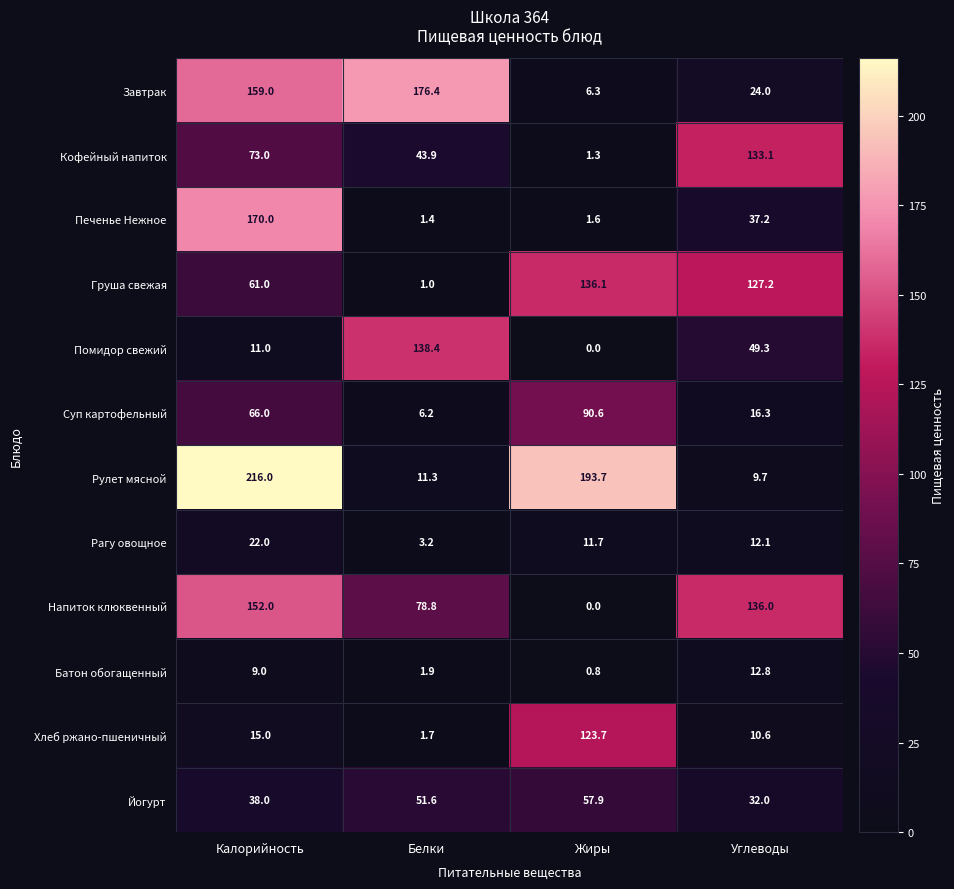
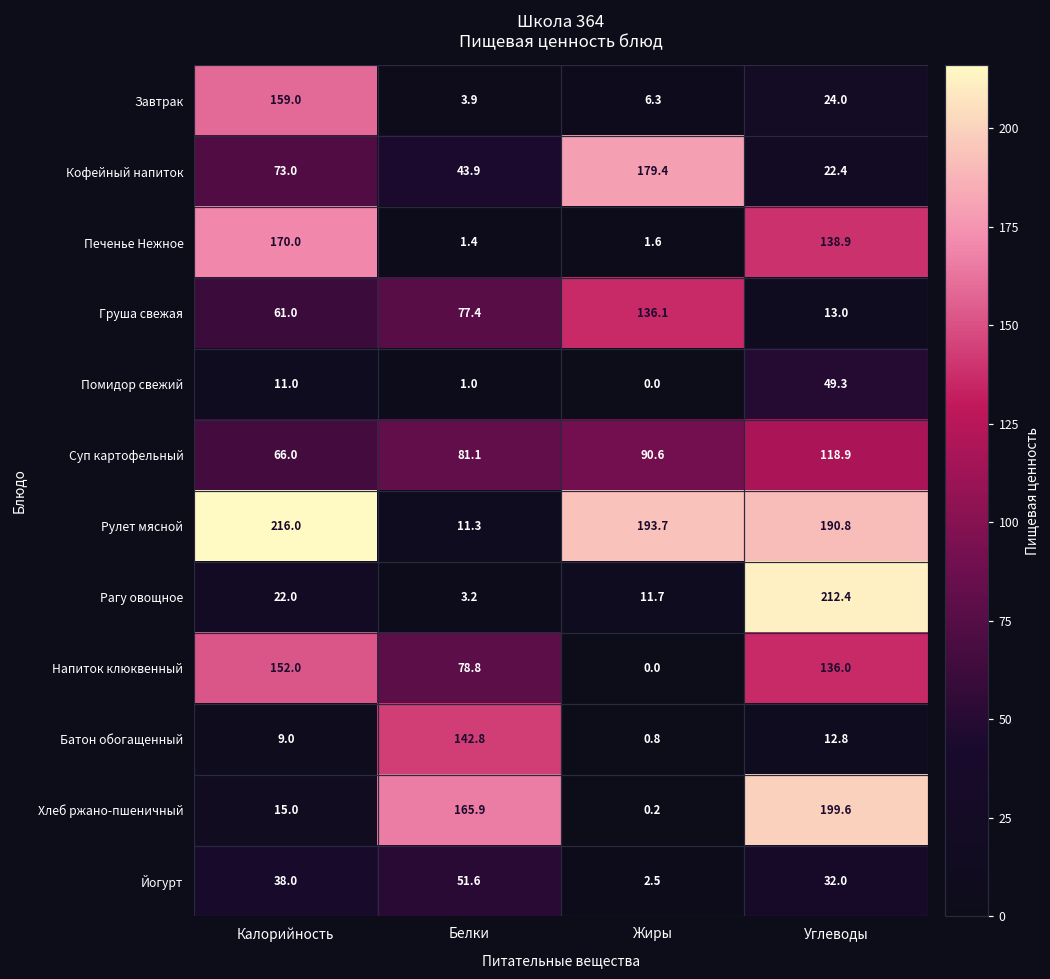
  {
    "Завтрак": {
      "Калорийность": 159.0,
-     "Белки": 176.4,
+     "Белки": 3.9,
      "Жиры": 6.3,
      "Углеводы": 24.0
    },
    "Кофейный напиток": {
      "Калорийность": 73.0,
      "Белки": 43.9,
-     "Жиры": 1.3,
-     "Углеводы": 133.1
+     "Жиры": 179.4,
+     "Углеводы": 22.4
    },
    "Печенье Нежное": {
      "Калорийность": 170.0,
      "Белки": 1.4,
      "Жиры": 1.6,
-     "Углеводы": 37.2
+     "Углеводы": 138.9
    },
    "Груша свежая": {
      "Калорийность": 61.0,
-     "Белки": 1.0,
+     "Белки": 77.4,
      "Жиры": 136.1,
-     "Углеводы": 127.2
+     "Углеводы": 13.0
    },
    "Помидор свежий": {
      "Калорийность": 11.0,
-     "Белки": 138.4,
+     "Белки": 1.0,
      "Жиры": 0.0,
      "Углеводы": 49.3
    },
    "Суп картофельный": {
      "Калорийность": 66.0,
-     "Белки": 6.2,
+     "Белки": 81.1,
      "Жиры": 90.6,
-     "Углеводы": 16.3
+     "Углеводы": 118.9
    },
    "Рулет мясной": {
      "Калорийность": 216.0,
      "Белки": 11.3,
      "Жиры": 193.7,
-     "Углеводы": 9.7
+     "Углеводы": 190.8
    },
    "Рагу овощное": {
      "Калорийность": 22.0,
      "Белки": 3.2,
      "Жиры": 11.7,
-     "Углеводы": 12.1
+     "Углеводы": 212.4
    },
    "Напиток клюквенный": {
      "Калорийность": 152.0,
      "Белки": 78.8,
      "Жиры": 0.0,
      "Углеводы": 136.0
    },
    "Батон обогащенный": {
      "Калорийность": 9.0,
-     "Белки": 1.9,
+     "Белки": 142.8,
      "Жиры": 0.8,
      "Углеводы": 12.8
    },
    "Хлеб ржано-пшеничный": {
      "Калорийность": 15.0,
-     "Белки": 1.7,
-     "Жиры": 123.7,
-     "Углеводы": 10.6
+     "Белки": 165.9,
+     "Жиры": 0.2,
+     "Углеводы": 199.6
    },
    "Йогурт": {
      "Калорийность": 38.0,
      "Белки": 51.6,
-     "Жиры": 57.9,
+     "Жиры": 2.5,
      "Углеводы": 32.0
    }
  }
